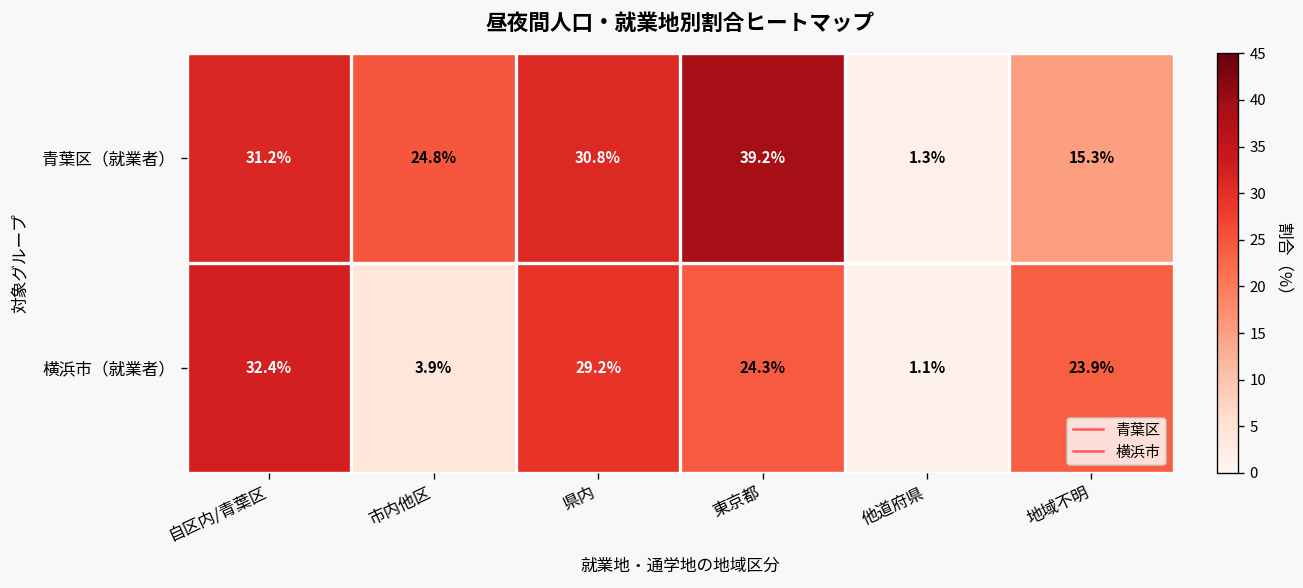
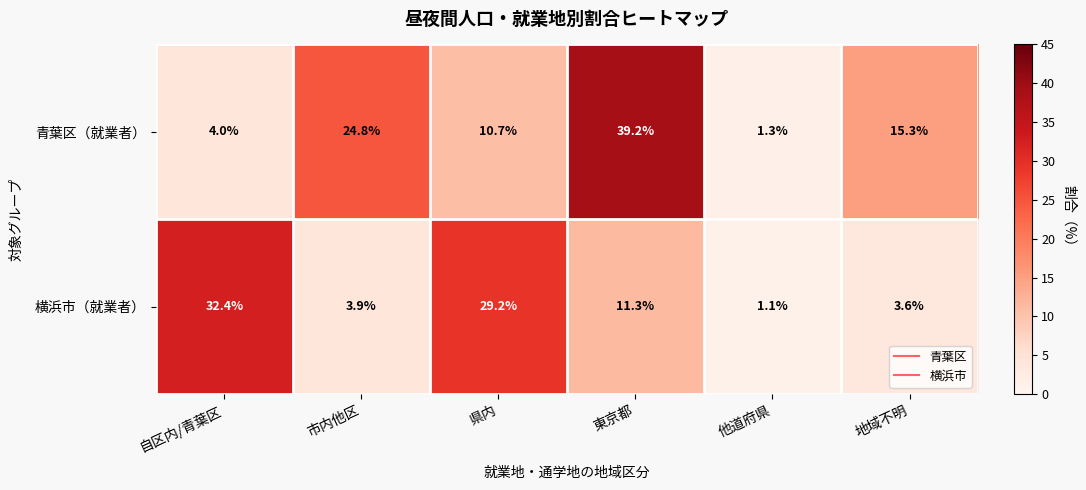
  {
    "青葉区（就業者）": {
-     "自区内/青葉区": "31.2%",
+     "自区内/青葉区": "4.0%",
      "市内他区": "24.8%",
-     "県内": "30.8%",
+     "県内": "10.7%",
      "東京都": "39.2%",
      "他道府県": "1.3%",
      "地域不明": "15.3%"
    },
    "横浜市（就業者）": {
      "自区内/青葉区": "32.4%",
      "市内他区": "3.9%",
      "県内": "29.2%",
-     "東京都": "24.3%",
+     "東京都": "11.3%",
      "他道府県": "1.1%",
-     "地域不明": "23.9%"
+     "地域不明": "3.6%"
    }
  }
